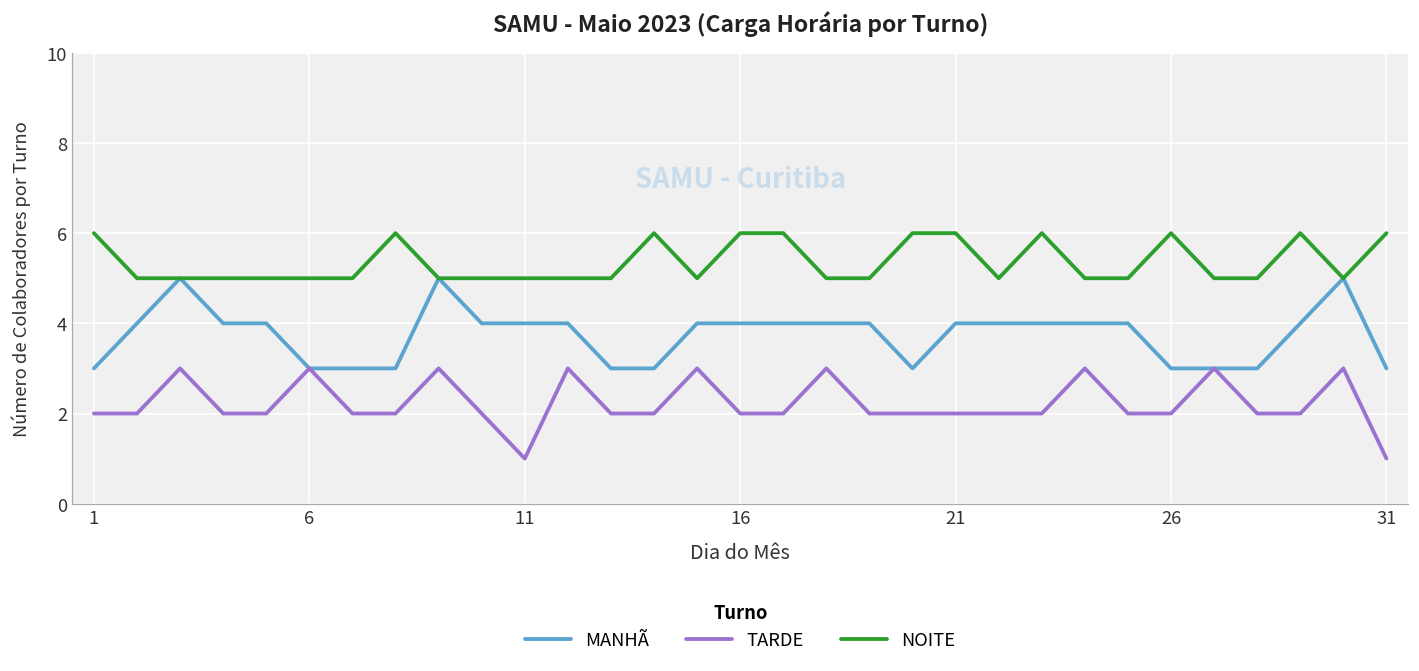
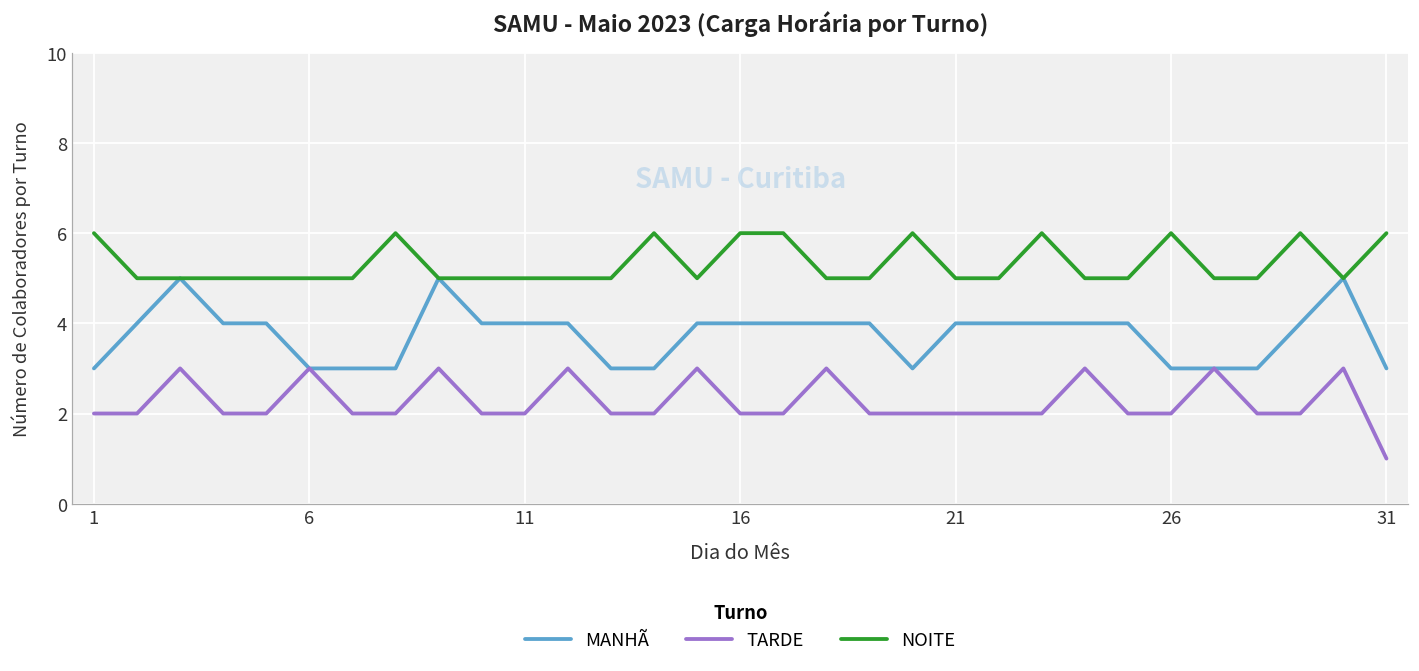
  {
    "MANHÃ": {
      "1": 3,
      "11": 4,
      "16": 4,
      "21": 4,
      "26": 3,
      "31": 3
    },
    "TARDE": {
      "1": 2,
-     "11": 1,
+     "11": 2,
      "16": 2,
      "21": 2,
      "26": 2,
      "31": 1
    },
    "NOITE": {
      "1": 6,
      "6": 5,
      "11": 5,
      "16": 6,
-     "21": 6,
+     "21": 5,
      "26": 6,
      "31": 6
    }
  }
